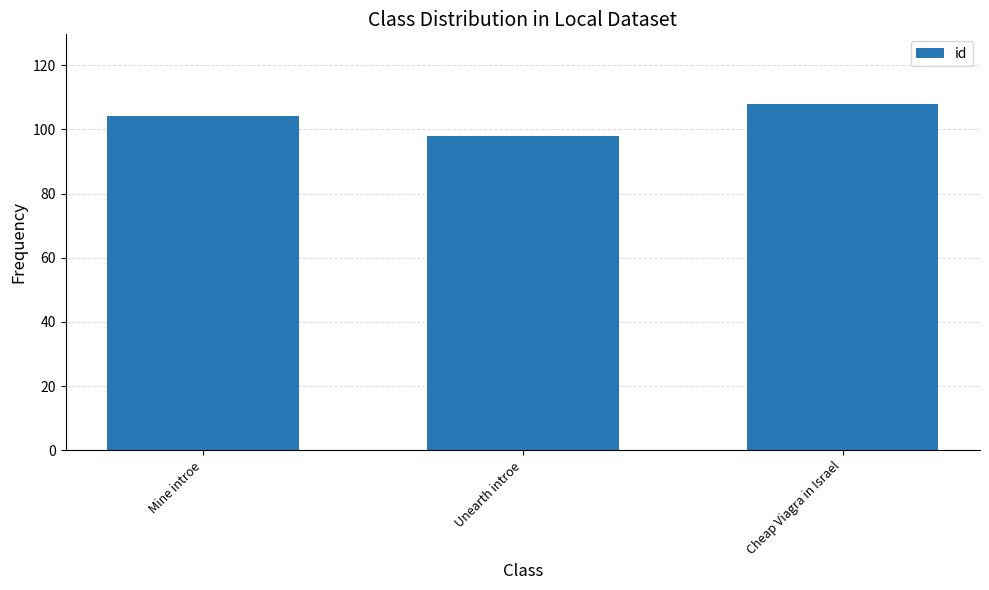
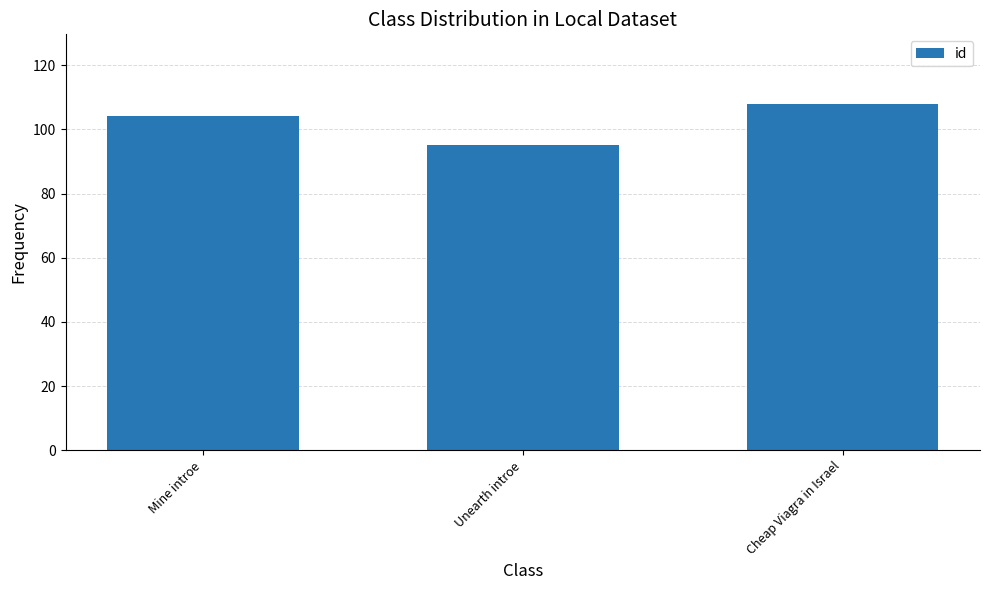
  {
    "Mine introe": 104,
-   "Unearth introe": 98,
+   "Unearth introe": 95,
    "Cheap Viagra in Israel": 108
  }
